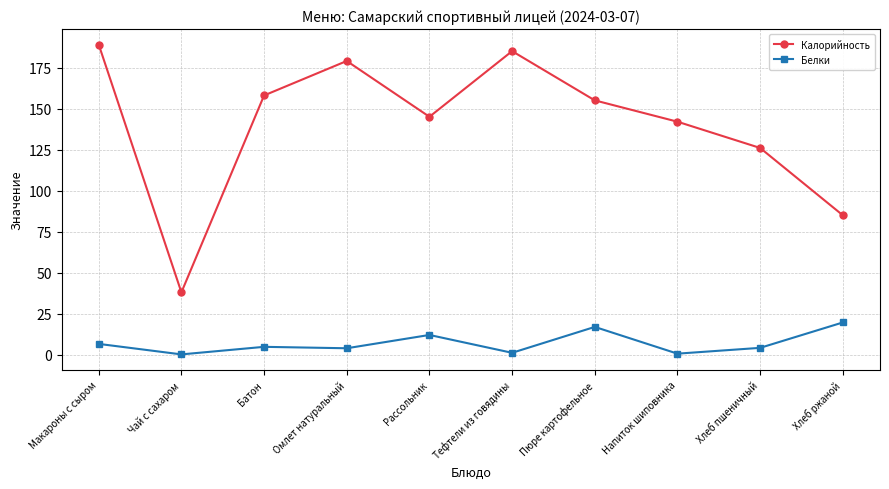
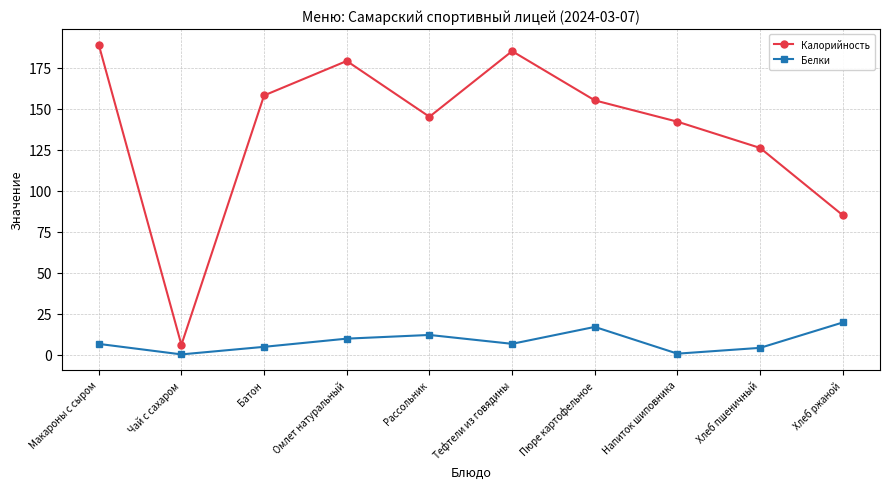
  {
    "Калорийность": {
      "Макароны с сыром": 189,
-     "Чай с сахаром": 38,
+     "Чай с сахаром": 6,
      "Батон": 158,
      "Омлет натуральный": 179,
      "Рассольник": 145,
      "Тефтели из говядины": 185,
      "Пюре картофельное": 155,
      "Напиток шиповника": 142,
      "Хлеб пшеничный": 126,
      "Хлеб ржаной": 85
    },
    "Белки": {
      "Макароны с сыром": 7,
      "Чай с сахаром": 0,
      "Батон": 5,
-     "Омлет натуральный": 4,
+     "Омлет натуральный": 10,
      "Рассольник": 12,
-     "Тефтели из говядины": 1,
+     "Тефтели из говядины": 7,
      "Пюре картофельное": 17,
      "Напиток шиповника": 1,
      "Хлеб пшеничный": 4,
      "Хлеб ржаной": 20
    }
  }
